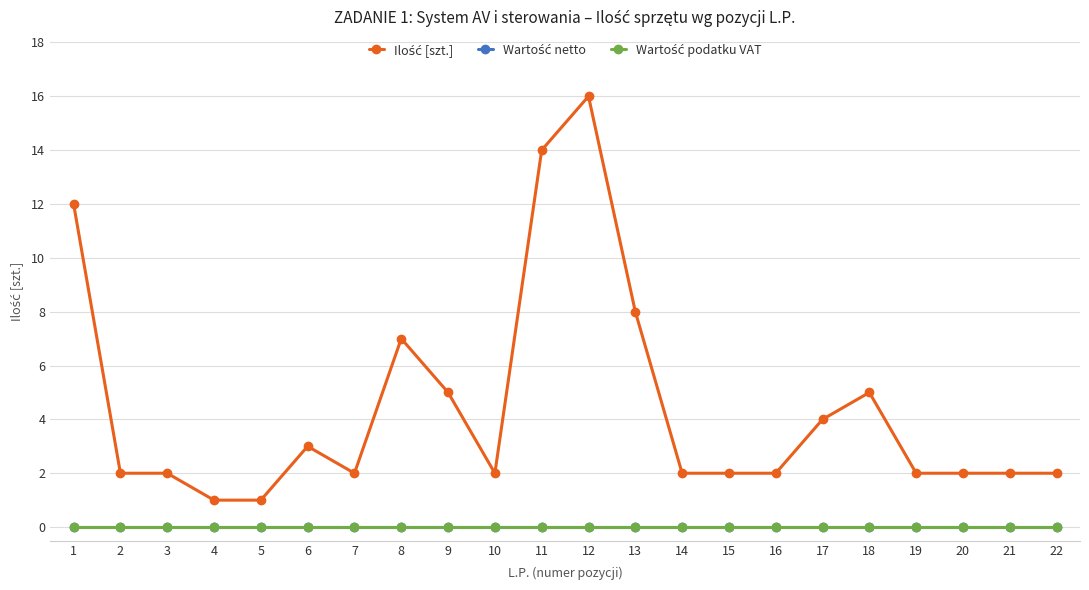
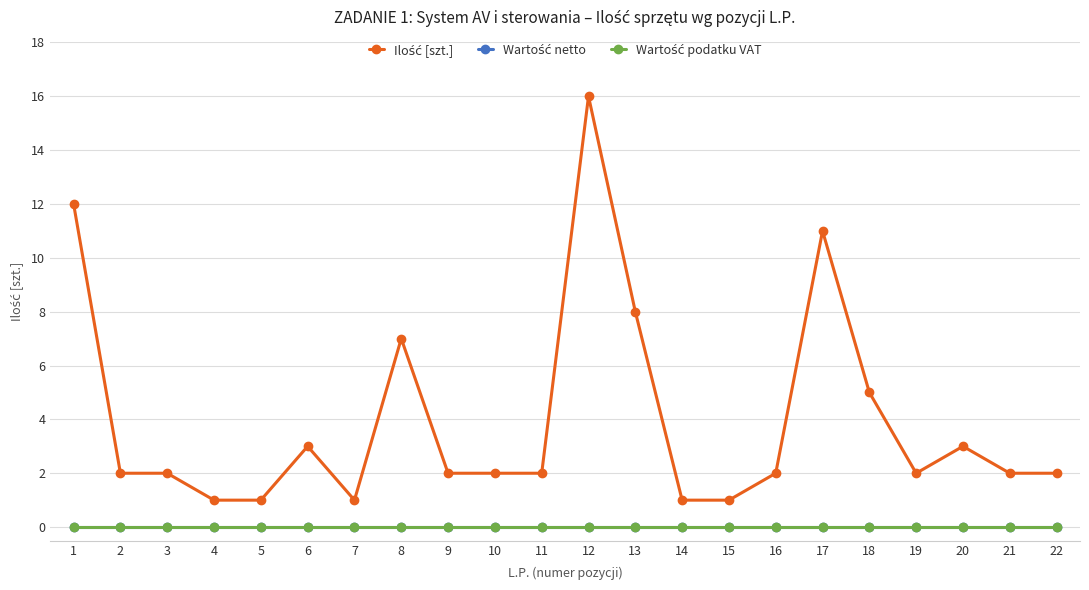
  {
    "Ilość [szt.]": {
      "1": 12,
      "2": 2,
      "3": 2,
      "4": 1,
      "5": 1,
      "6": 3,
-     "7": 2,
+     "7": 1,
      "8": 7,
-     "9": 5,
+     "9": 2,
      "10": 2,
-     "11": 14,
+     "11": 2,
      "12": 16,
      "13": 8,
-     "14": 2,
-     "15": 2,
+     "14": 1,
+     "15": 1,
      "16": 2,
-     "17": 4,
+     "17": 11,
      "18": 5,
      "19": 2,
-     "20": 2,
+     "20": 3,
      "21": 2,
      "22": 2
    },
    "Wartość podatku VAT": {
      "1": 0,
      "2": 0,
      "3": 0,
      "4": 0,
      "5": 0,
      "6": 0,
      "7": 0,
      "8": 0,
      "9": 0,
      "10": 0,
      "11": 0,
      "12": 0,
      "13": 0,
      "14": 0,
      "15": 0,
      "16": 0,
      "17": 0,
      "18": 0,
      "19": 0,
      "20": 0,
      "21": 0,
      "22": 0
    }
  }
